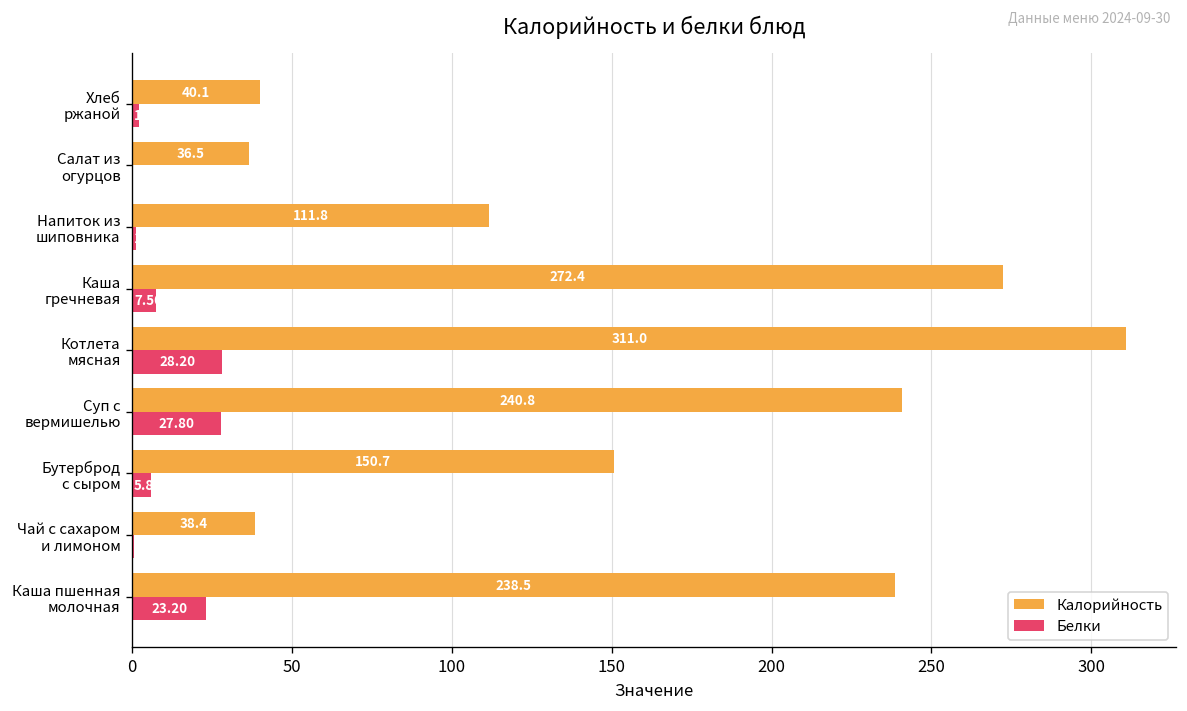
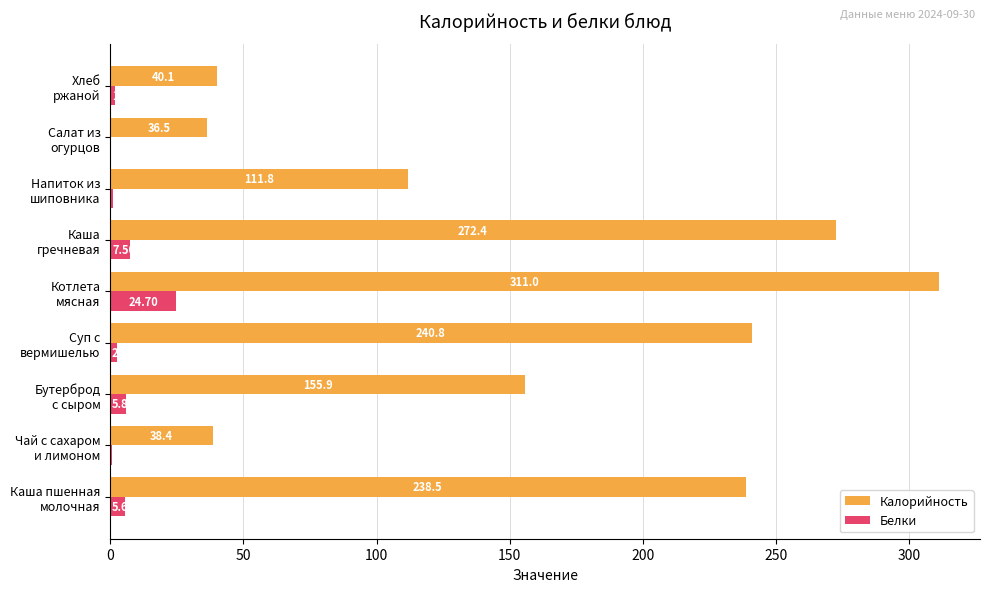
  {
    "Калорийность": {
      "Хлеб ржаной": 40.1,
      "Салат из огурцов": 36.5,
      "Напиток из шиповника": 111.8,
      "Каша гречневая": 272.4,
      "Котлета мясная": 311.0,
      "Суп с вермишелью": 240.8,
-     "Бутерброд с сыром": 150.7,
+     "Бутерброд с сыром": 155.9,
      "Чай с сахаром и лимоном": 38.4,
      "Каша пшенная молочная": 238.5
    },
    "Белки": {
      "Каша гречневая": 7.50,
-     "Котлета мясная": 28.20,
-     "Суп с вермишелью": 28,
+     "Котлета мясная": 24.70,
+     "Суп с вермишелью": 3,
      "Бутерброд с сыром": 5.80,
-     "Каша пшенная молочная": 23
+     "Каша пшенная молочная": 6
    }
  }
